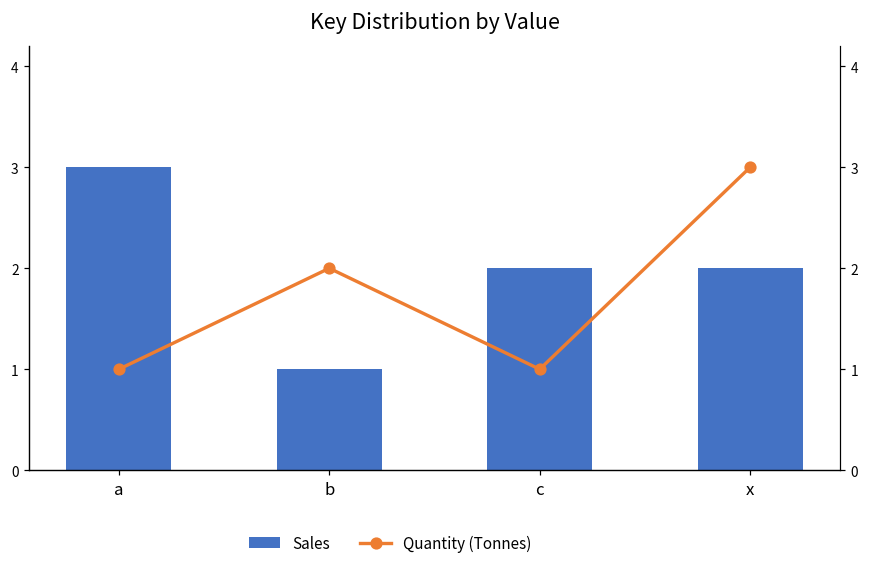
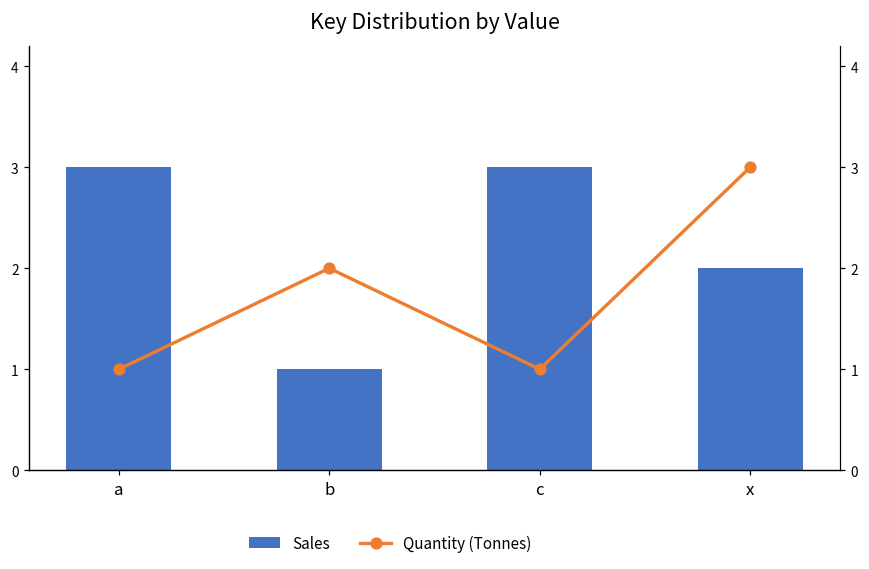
  {
    "Sales": {
      "a": 3,
      "b": 1,
-     "c": 2,
+     "c": 3,
      "x": 2
    },
    "Quantity (Tonnes)": {
      "a": 1.0,
      "b": 2.0,
      "c": 1.0,
      "x": 3.0
    }
  }
